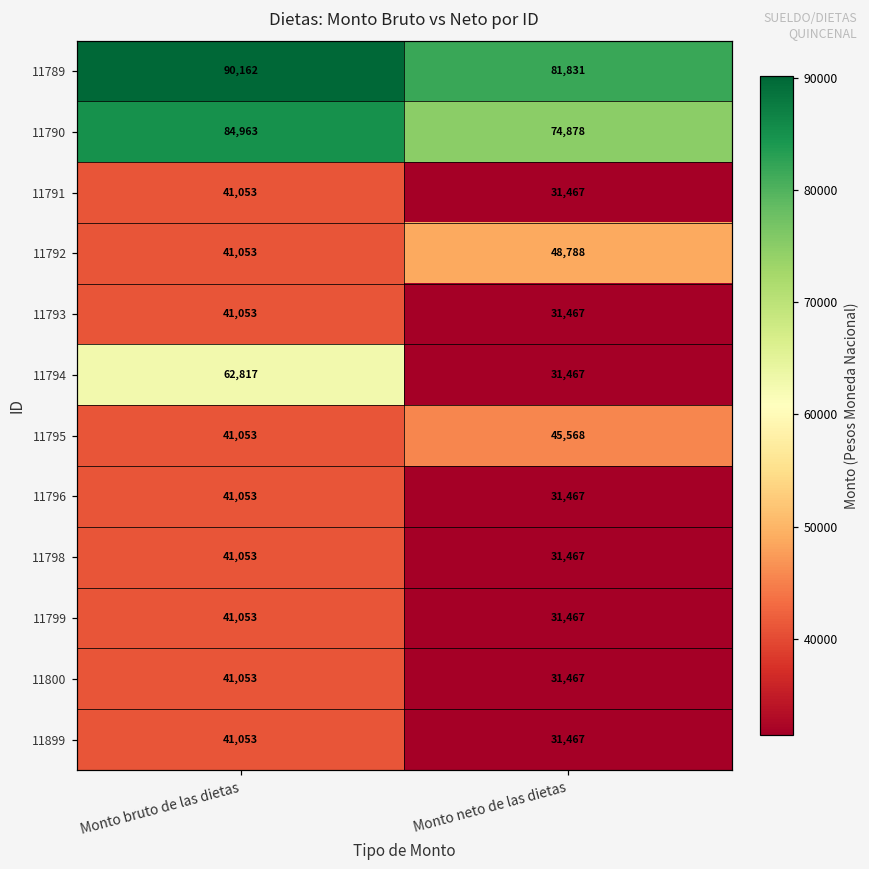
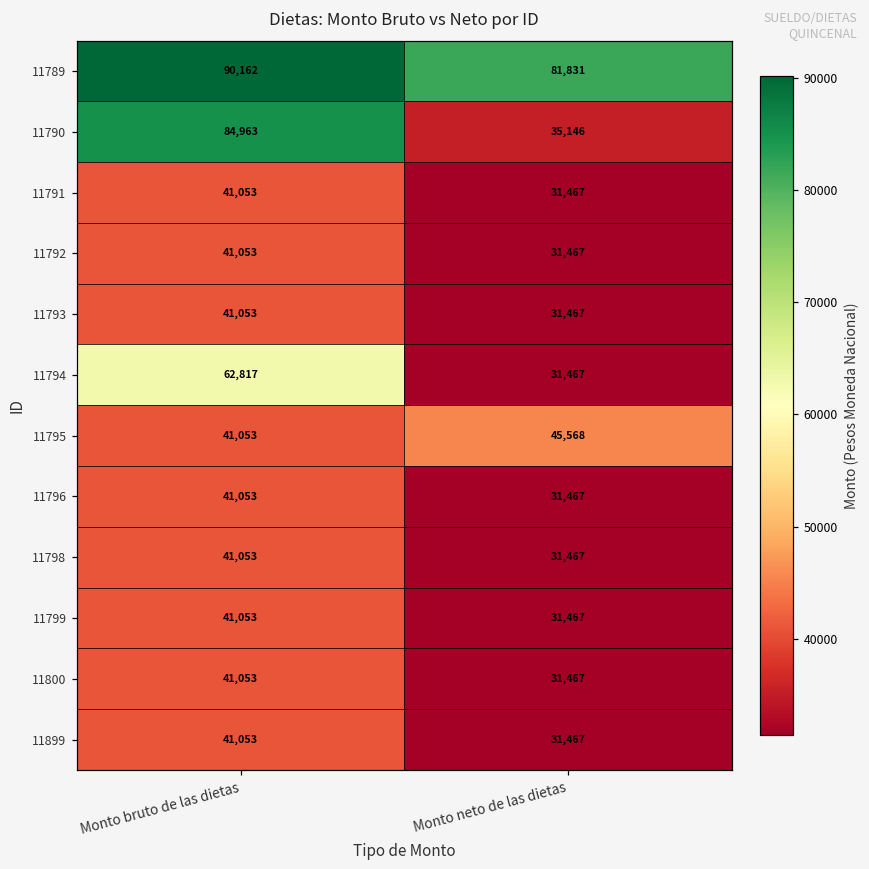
  {
    "11789": {
      "Monto bruto de las dietas": "90,162",
      "Monto neto de las dietas": "81,831"
    },
    "11790": {
      "Monto bruto de las dietas": "84,963",
-     "Monto neto de las dietas": "74,878"
+     "Monto neto de las dietas": "35,146"
    },
    "11791": {
      "Monto bruto de las dietas": "41,053",
      "Monto neto de las dietas": "31,467"
    },
    "11792": {
      "Monto bruto de las dietas": "41,053",
-     "Monto neto de las dietas": "48,788"
+     "Monto neto de las dietas": "31,467"
    },
    "11793": {
      "Monto bruto de las dietas": "41,053",
      "Monto neto de las dietas": "31,467"
    },
    "11794": {
      "Monto bruto de las dietas": "62,817",
      "Monto neto de las dietas": "31,467"
    },
    "11795": {
      "Monto bruto de las dietas": "41,053",
      "Monto neto de las dietas": "45,568"
    },
    "11796": {
      "Monto bruto de las dietas": "41,053",
      "Monto neto de las dietas": "31,467"
    },
    "11798": {
      "Monto bruto de las dietas": "41,053",
      "Monto neto de las dietas": "31,467"
    },
    "11799": {
      "Monto bruto de las dietas": "41,053",
      "Monto neto de las dietas": "31,467"
    },
    "11800": {
      "Monto bruto de las dietas": "41,053",
      "Monto neto de las dietas": "31,467"
    },
    "11899": {
      "Monto bruto de las dietas": "41,053",
      "Monto neto de las dietas": "31,467"
    }
  }
